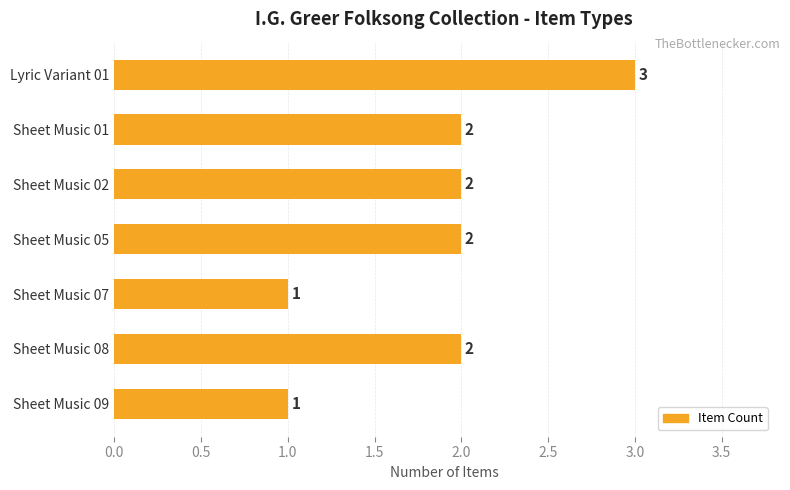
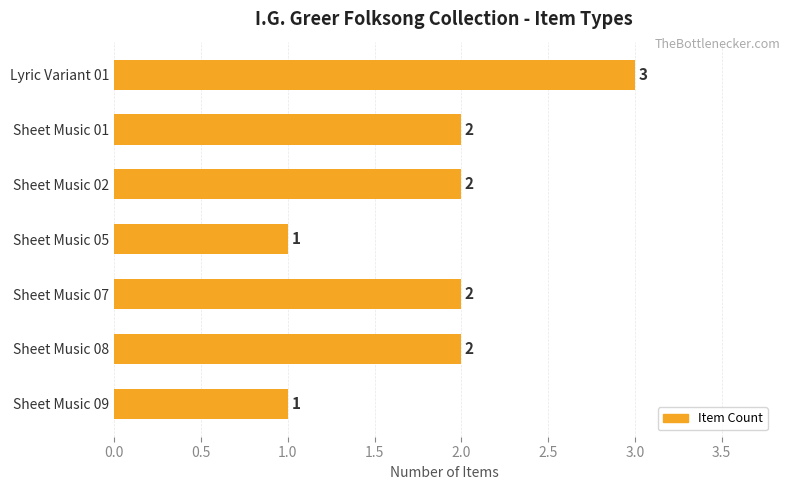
  {
    "Lyric Variant 01": 3,
    "Sheet Music 01": 2,
    "Sheet Music 02": 2,
-   "Sheet Music 05": 2,
-   "Sheet Music 07": 1,
+   "Sheet Music 05": 1,
+   "Sheet Music 07": 2,
    "Sheet Music 08": 2,
    "Sheet Music 09": 1
  }
